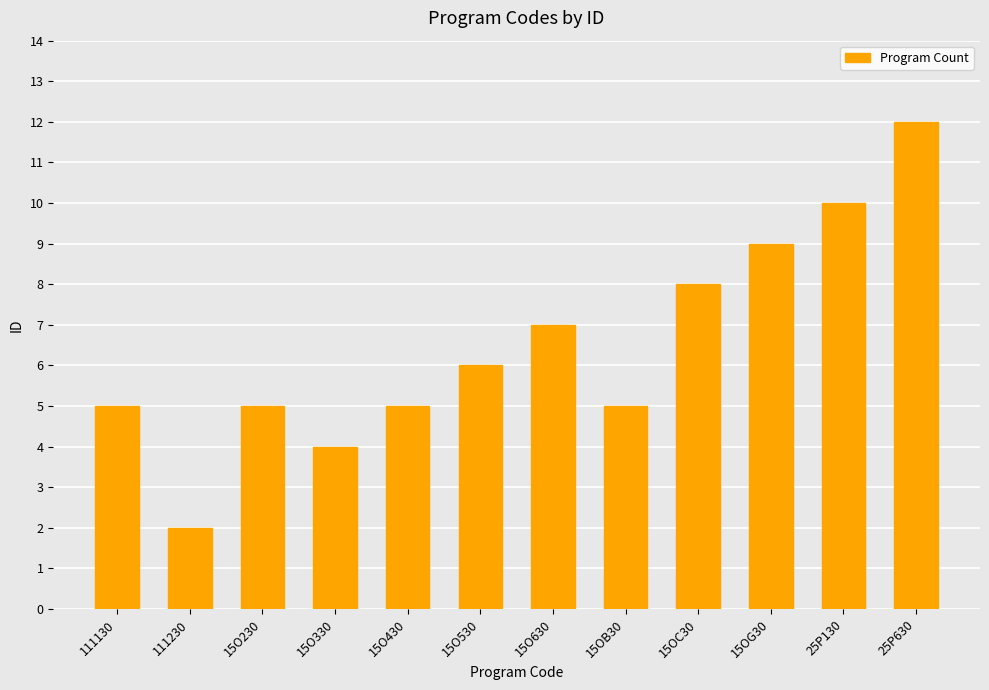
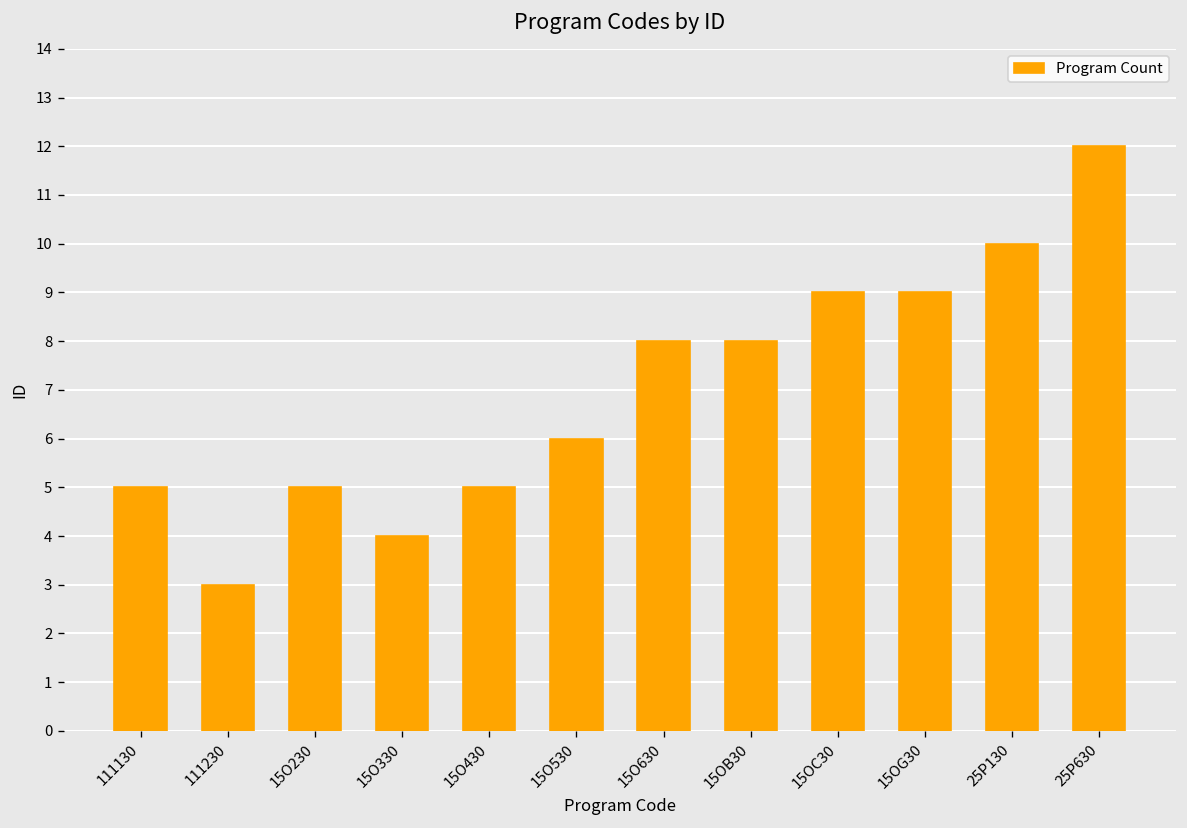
  {
    "111130": 5,
-   "111230": 2,
+   "111230": 3,
    "15O230": 5,
    "15O330": 4,
    "15O430": 5,
    "15O530": 6,
-   "15O630": 7,
-   "15OB30": 5,
-   "15OC30": 8,
+   "15O630": 8,
+   "15OB30": 8,
+   "15OC30": 9,
    "15OG30": 9,
    "25P130": 10,
    "25P630": 12
  }
